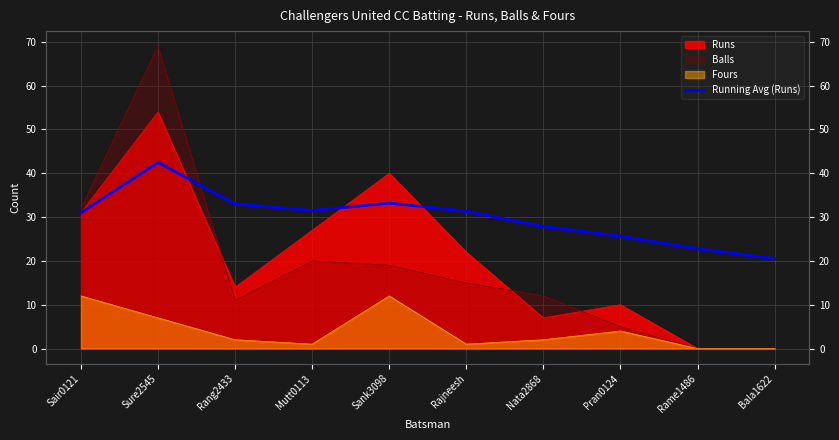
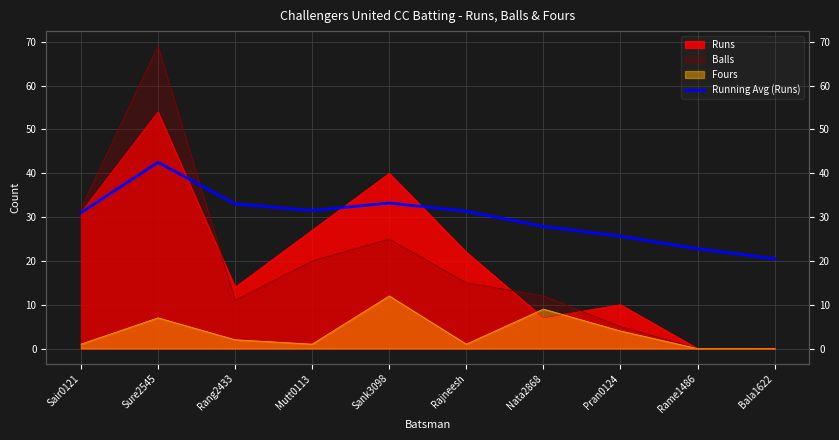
  {
    "Runs": {
      "Sure2545": 54,
      "Rang2433": 14,
      "Mutt0113": 27,
      "Sank3098": 40,
      "Rajneesh": 22,
      "Nata2868": 7,
      "Pran0124": 10
    },
    "Balls": {
      "Sair0121": 32,
      "Sure2545": 69,
      "Rang2433": 11,
      "Mutt0113": 20,
-     "Sank3098": 19,
+     "Sank3098": 25,
      "Rajneesh": 15,
      "Nata2868": 12,
      "Pran0124": 5
    },
    "Fours": {
-     "Sair0121": 12,
+     "Sair0121": 1,
      "Sure2545": 7,
      "Rang2433": 2,
      "Mutt0113": 1,
      "Sank3098": 12,
      "Rajneesh": 1,
-     "Nata2868": 2,
+     "Nata2868": 9,
      "Pran0124": 4
    },
    "Running Avg (Runs)": {
      "Sure2545": 43,
      "Rang2433": 33,
      "Mutt0113": 32,
      "Sank3098": 33,
      "Rajneesh": 31,
      "Nata2868": 28,
      "Pran0124": 26,
      "Rame1486": 23,
      "Bala1622": 21
    }
  }
